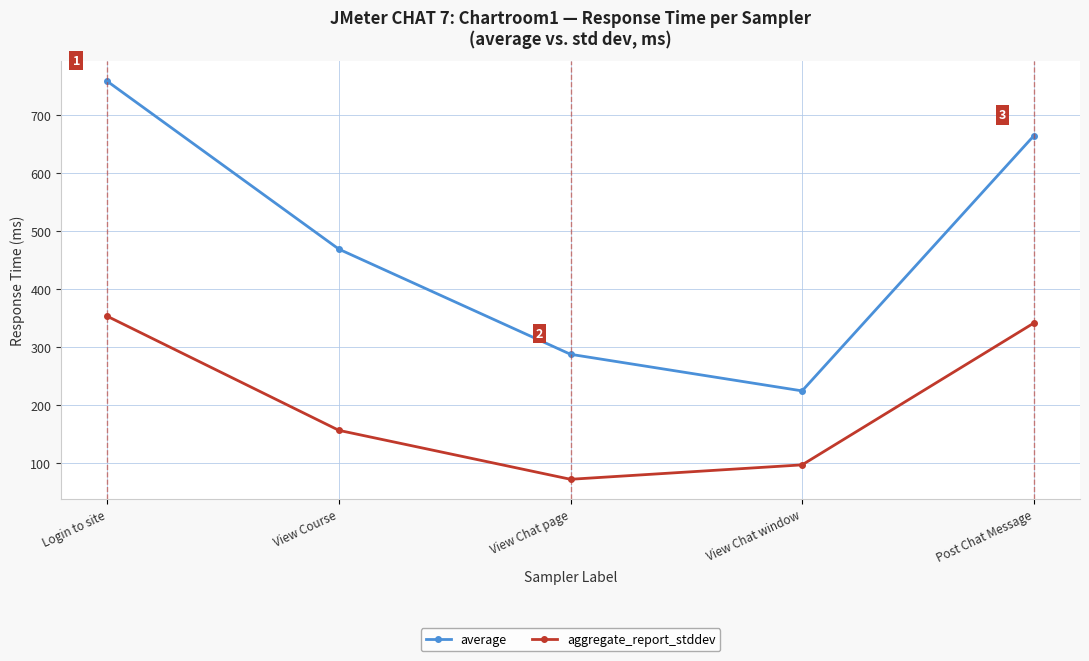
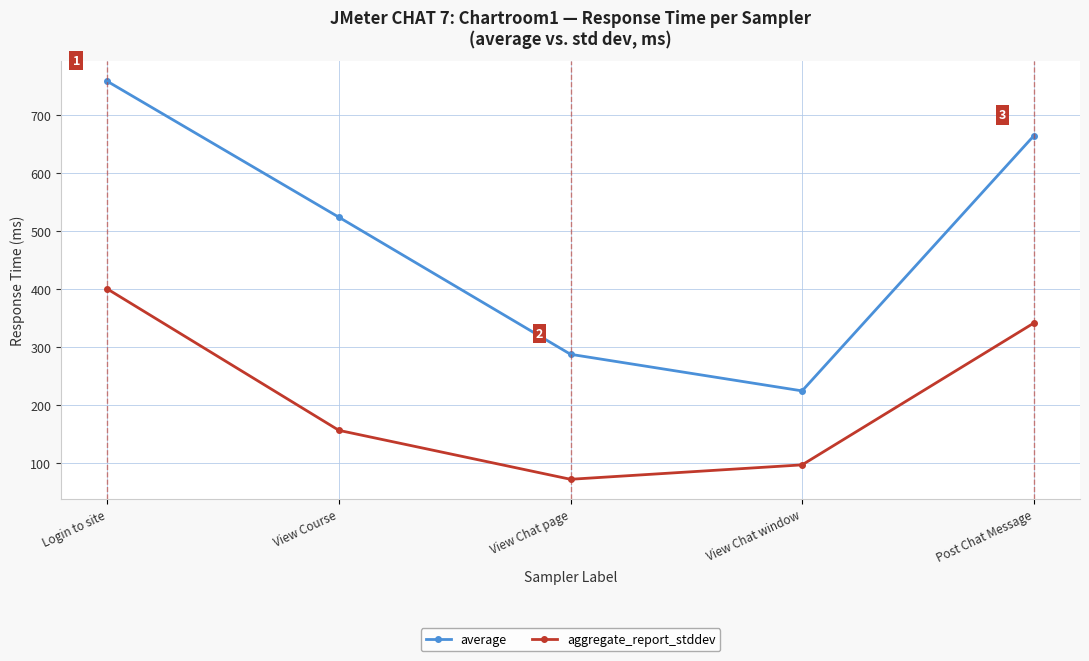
  {
    "average": {
      "Login to site": 760,
-     "View Course": 470,
+     "View Course": 520,
      "View Chat page": 290,
      "View Chat window": 230,
      "Post Chat Message": 660
    },
    "aggregate_report_stddev": {
-     "Login to site": 350,
+     "Login to site": 400,
      "View Course": 160,
      "View Chat page": 70,
      "View Chat window": 100,
      "Post Chat Message": 340
    }
  }
